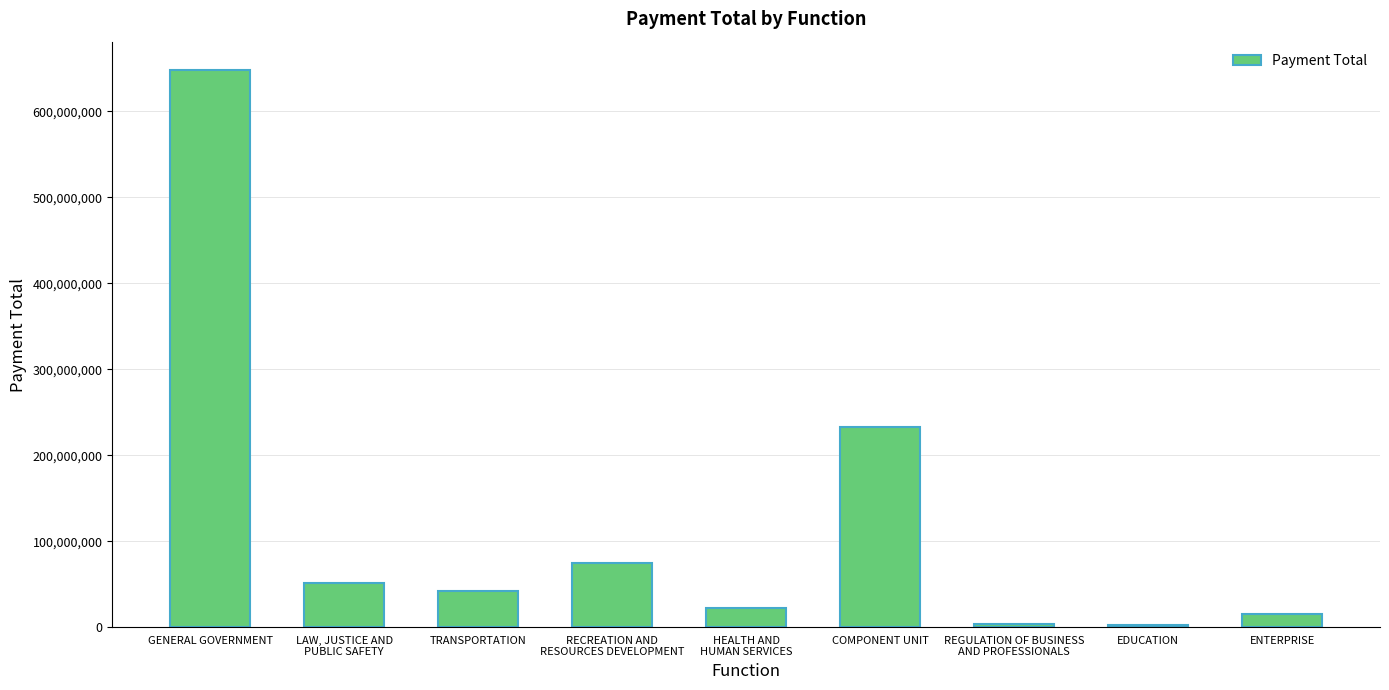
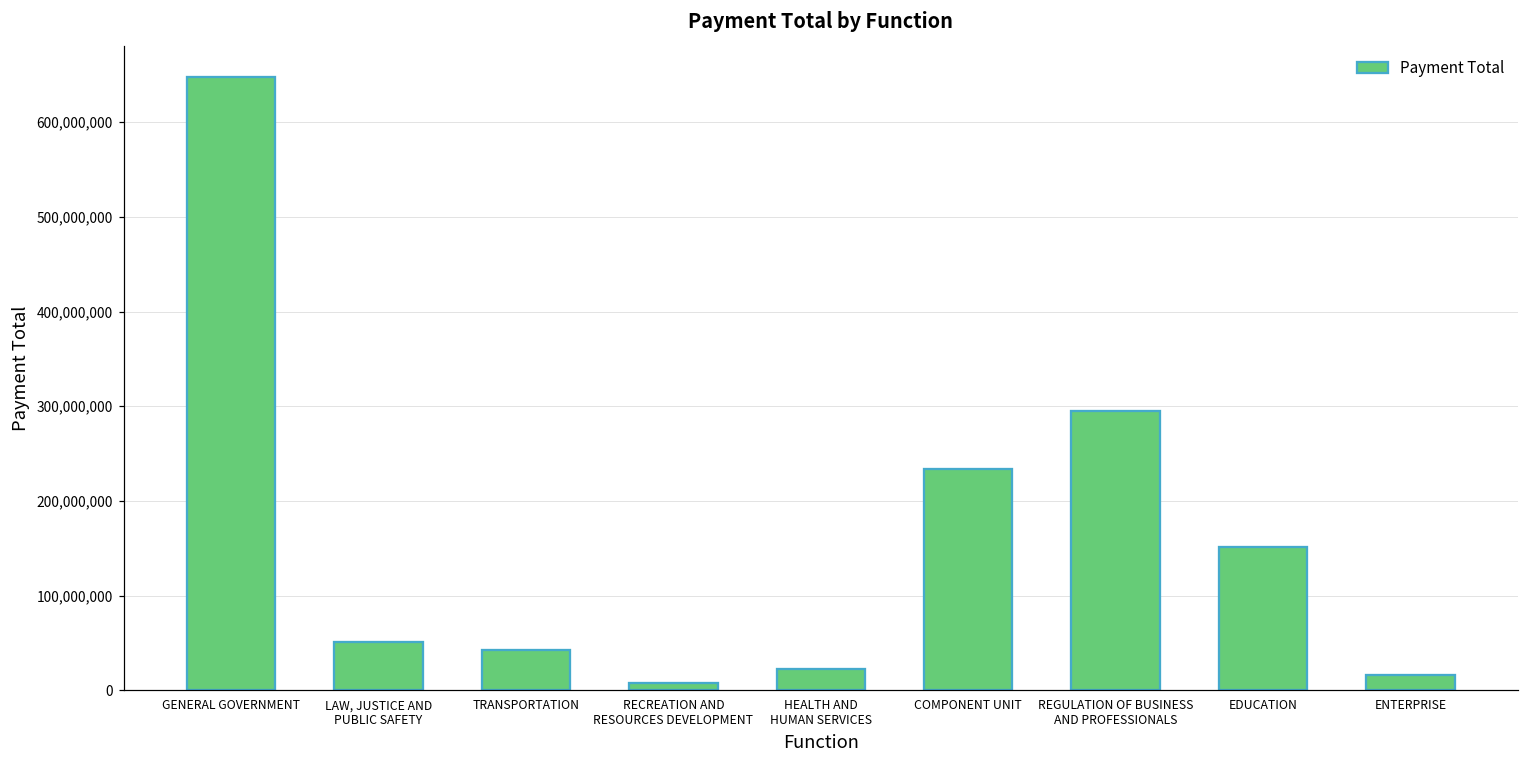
  {
    "GENERAL GOVERNMENT": "650,000,000",
    "LAW, JUSTICE AND PUBLIC SAFETY": "50,000,000",
    "TRANSPORTATION": "40,000,000",
-   "RECREATION AND RESOURCES DEVELOPMENT": "70,000,000",
+   "RECREATION AND RESOURCES DEVELOPMENT": "10,000,000",
    "HEALTH AND HUMAN SERVICES": "20,000,000",
    "COMPONENT UNIT": "230,000,000",
-   "REGULATION OF BUSINESS AND PROFESSIONALS": "0",
-   "EDUCATION": "0",
+   "REGULATION OF BUSINESS AND PROFESSIONALS": "290,000,000",
+   "EDUCATION": "150,000,000",
    "ENTERPRISE": "20,000,000"
  }
